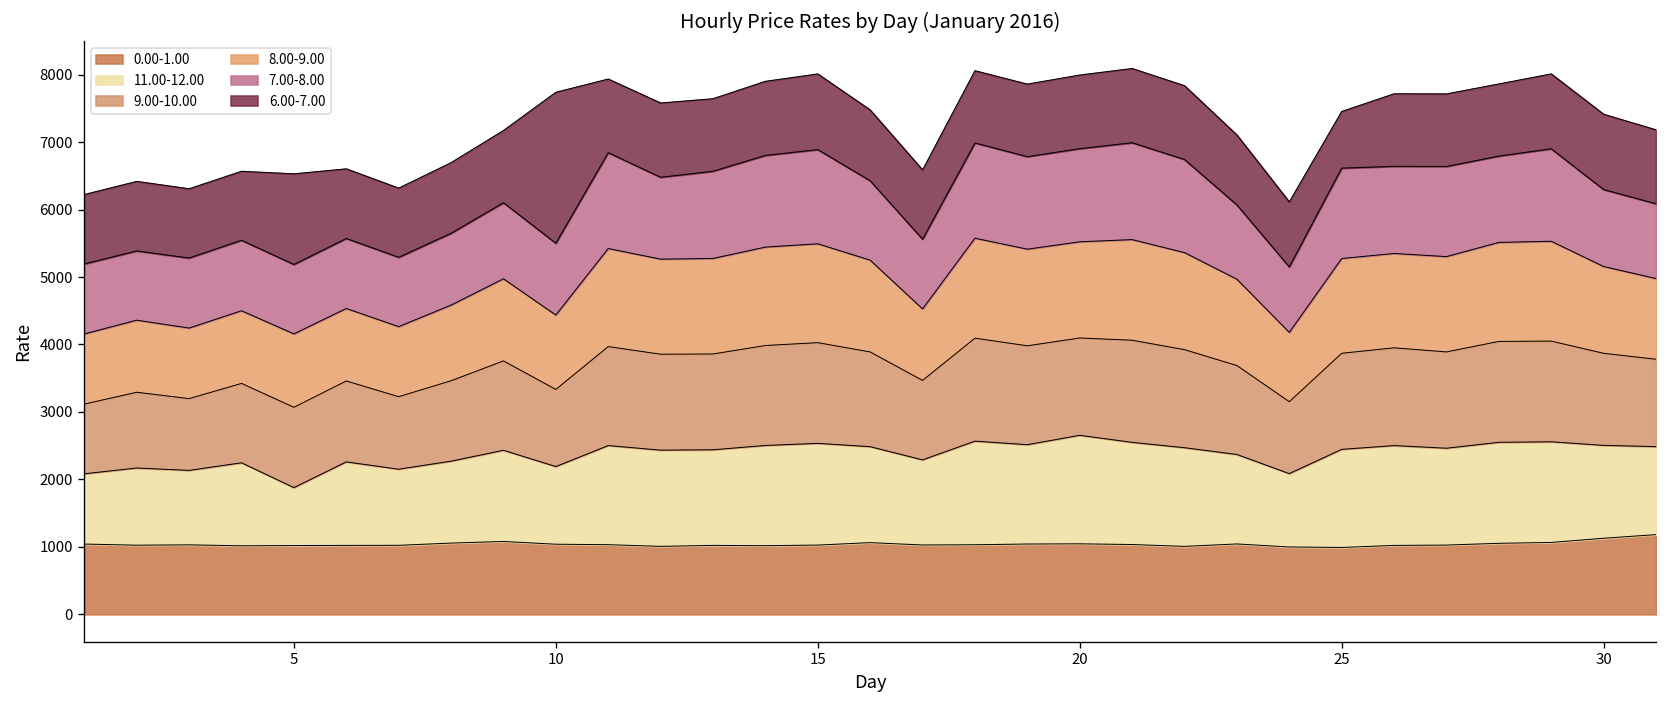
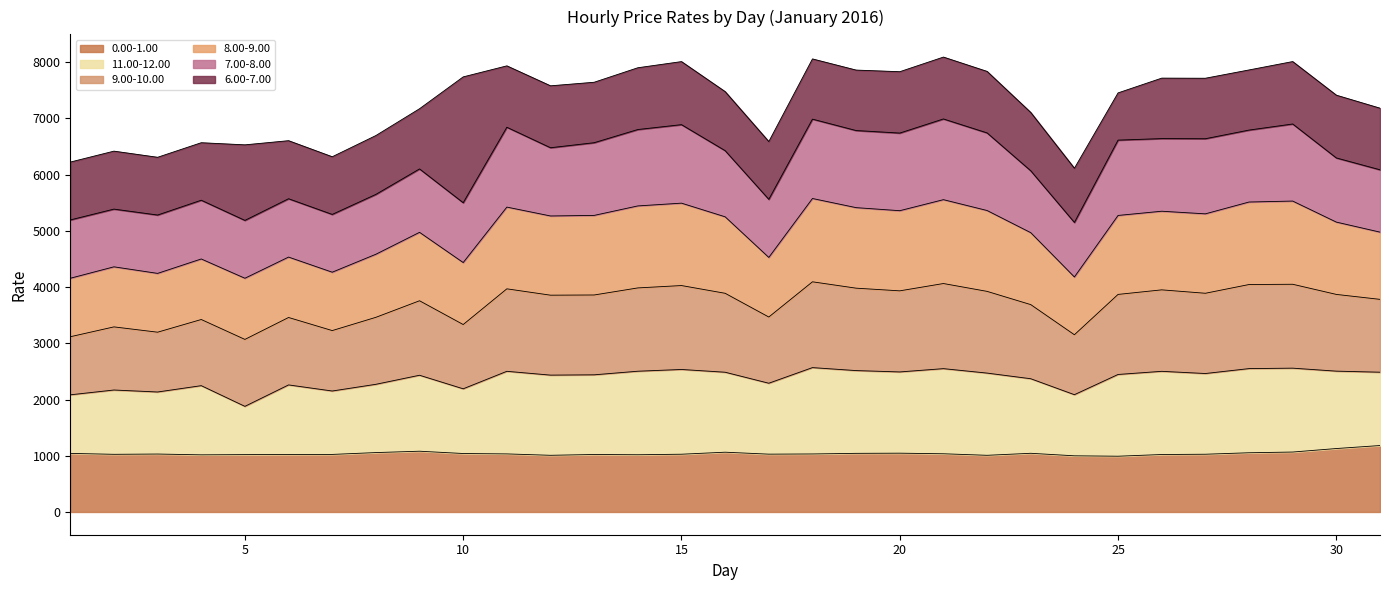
  {
    "11.00-12.00": {
      "5": 900,
      "10": 1200,
      "15": 1500,
-     "20": 1600,
+     "20": 1400,
      "25": 1500,
      "30": 1400
    },
    "6.00-7.00": {
      "5": 1300,
      "10": 2200,
      "15": 1100,
      "20": 1100,
      "25": 800,
      "30": 1100
    }
  }
